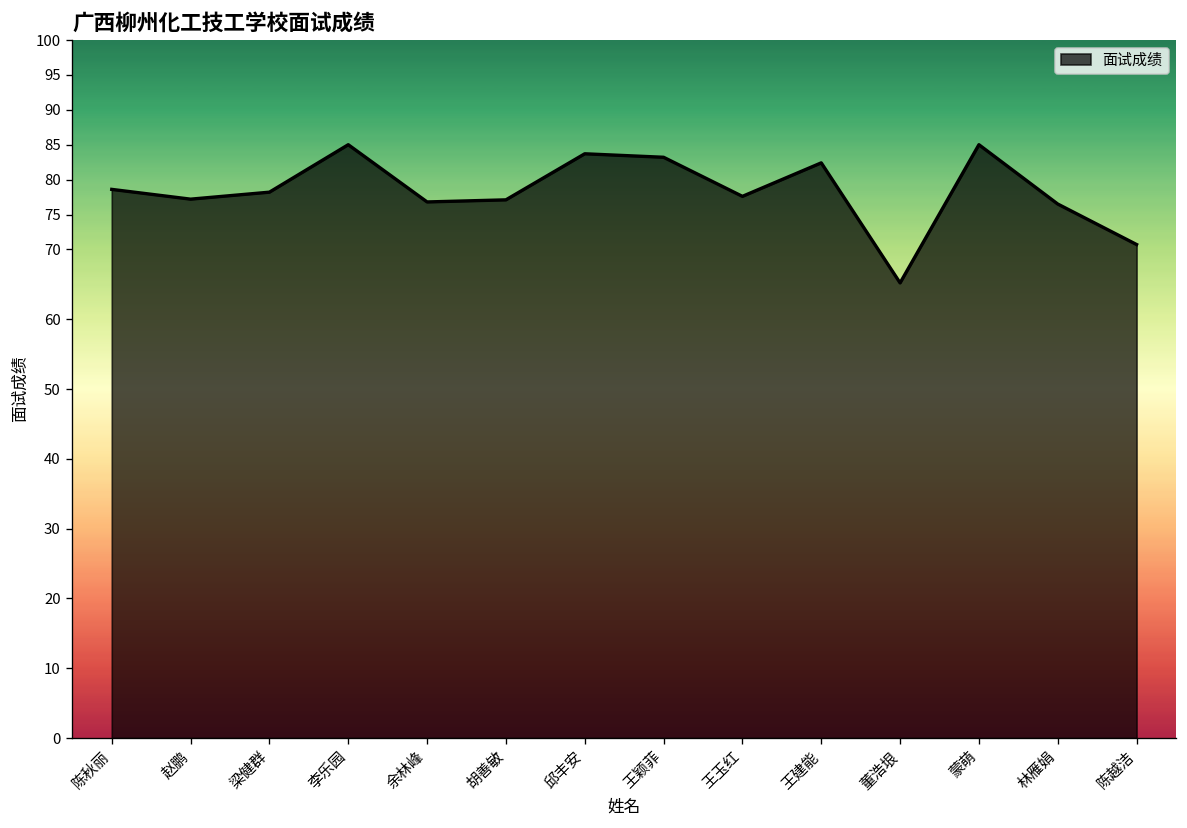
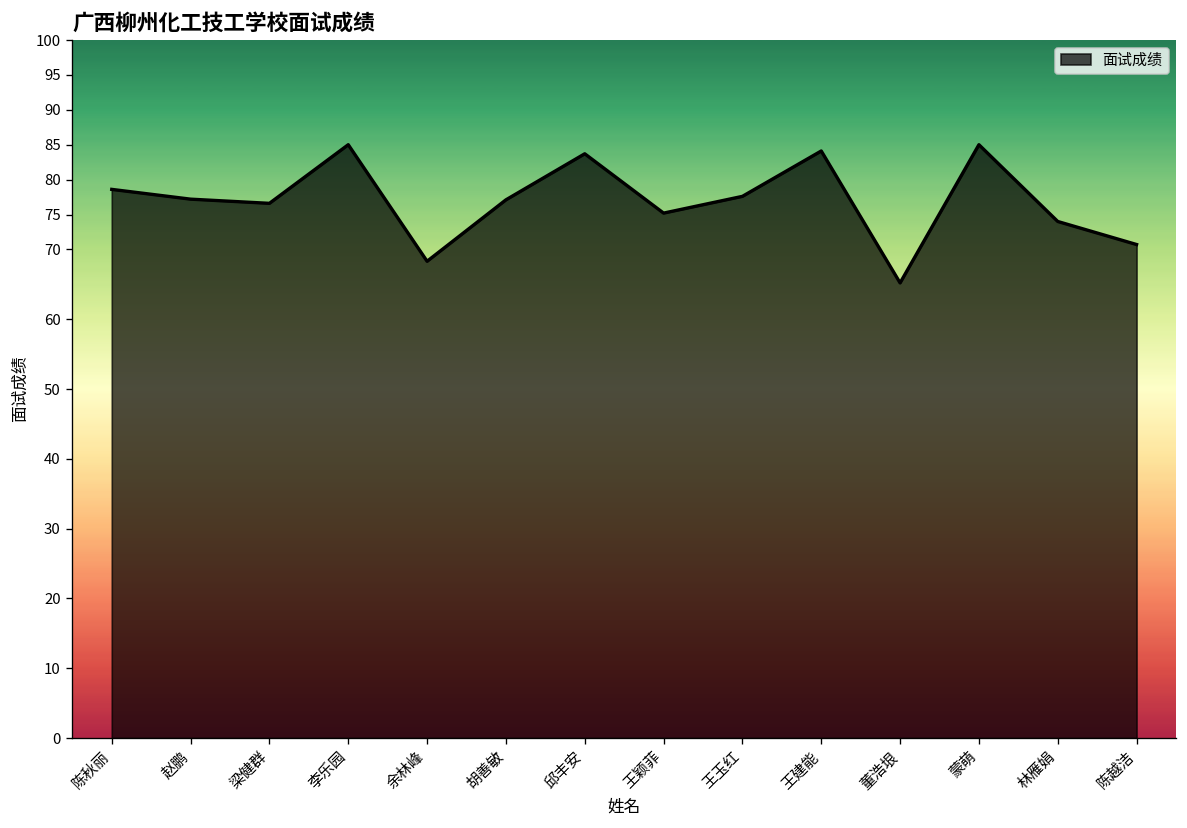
  {
    "陈秋丽": 79,
    "赵鹏": 77,
-   "梁健群": 78,
+   "梁健群": 77,
    "李乐园": 85,
-   "余林峰": 77,
+   "余林峰": 68,
    "胡善敏": 77,
    "邱丰安": 84,
-   "王颖菲": 83,
+   "王颖菲": 75,
    "王玉红": 78,
-   "王建能": 82,
+   "王建能": 84,
    "董浩垠": 65,
    "蒙萌": 85,
-   "林雁娟": 77,
+   "林雁娟": 74,
    "陈越洁": 71
  }
